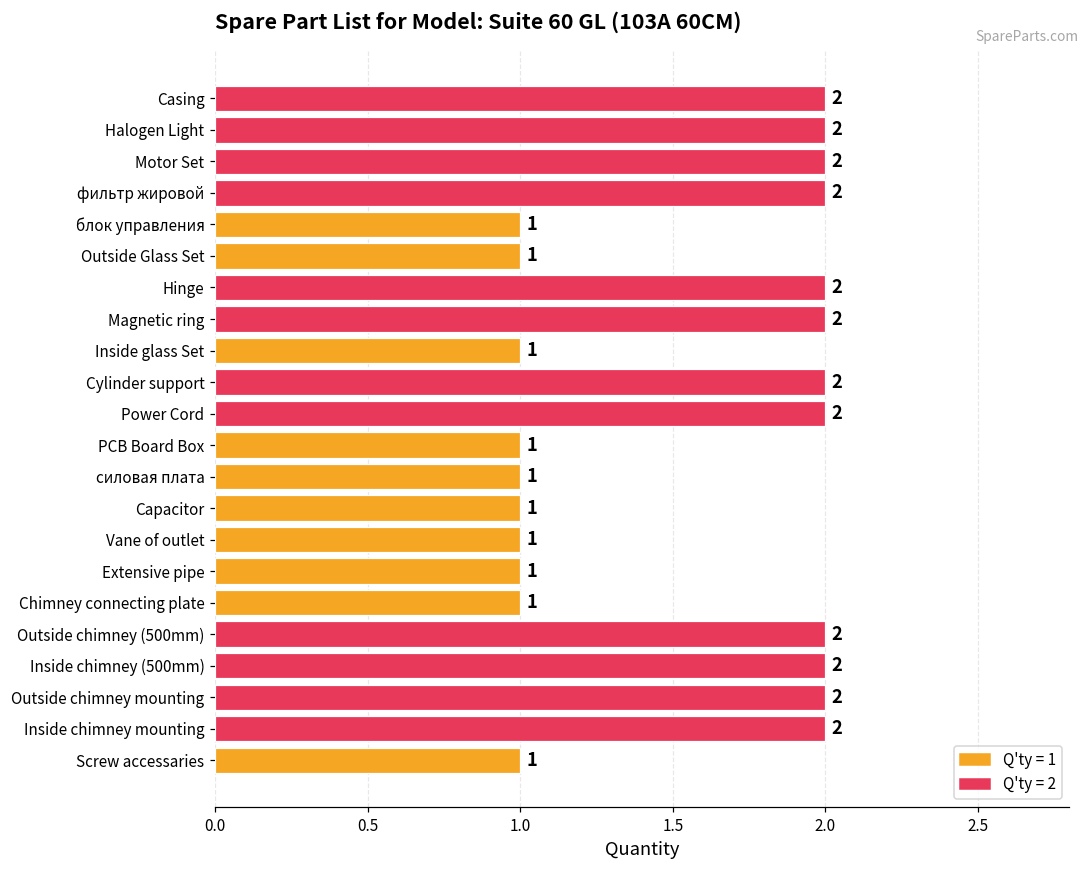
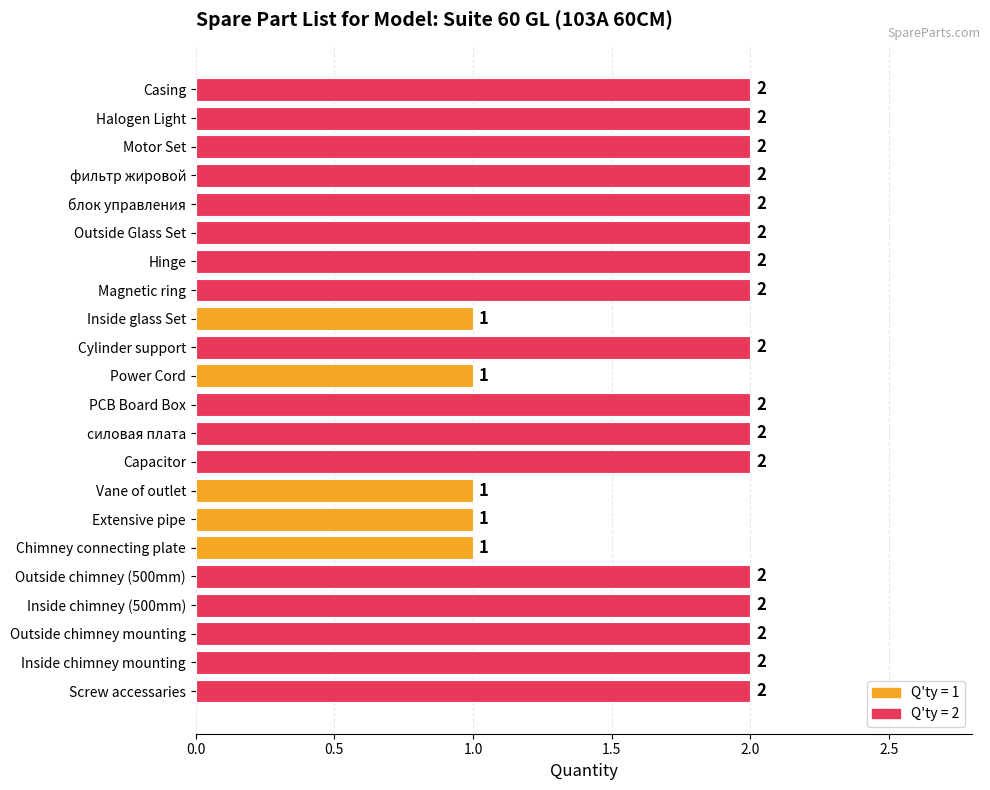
  {
    "Casing": 2,
    "Halogen Light": 2,
    "Motor Set": 2,
    "фильтр жировой": 2,
-   "блок управления": 1,
-   "Outside Glass Set": 1,
+   "блок управления": 2,
+   "Outside Glass Set": 2,
    "Hinge": 2,
    "Magnetic ring": 2,
    "Inside glass Set": 1,
    "Cylinder support": 2,
-   "Power Cord": 2,
-   "PCB Board Box": 1,
-   "силовая плата": 1,
-   "Capacitor": 1,
+   "Power Cord": 1,
+   "PCB Board Box": 2,
+   "силовая плата": 2,
+   "Capacitor": 2,
    "Vane of outlet": 1,
    "Extensive pipe": 1,
    "Chimney connecting plate": 1,
    "Outside chimney (500mm)": 2,
    "Inside chimney (500mm)": 2,
    "Outside chimney mounting": 2,
    "Inside chimney mounting": 2,
-   "Screw accessaries": 1
+   "Screw accessaries": 2
  }
